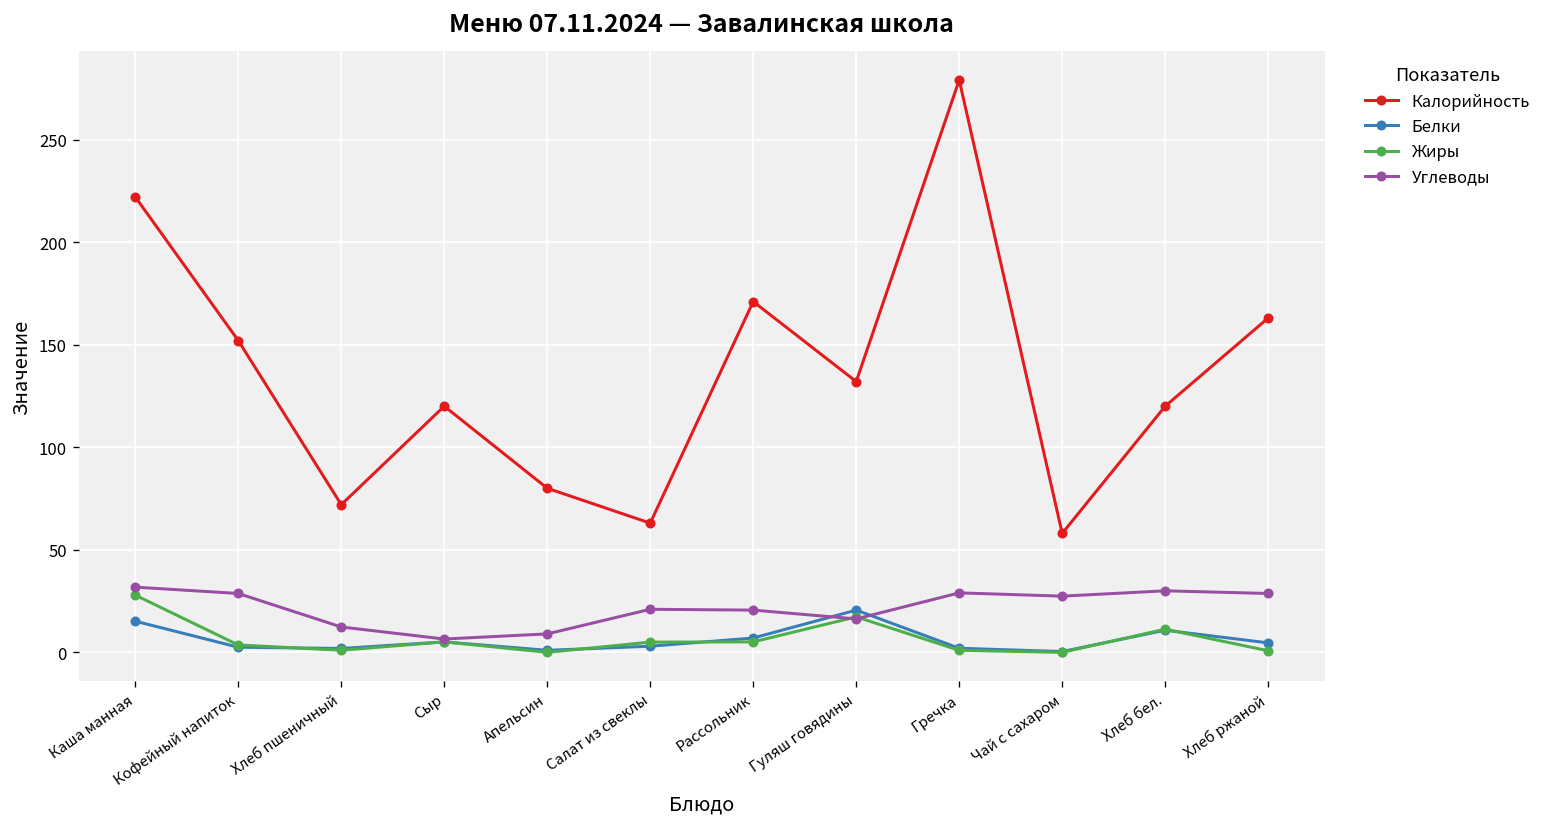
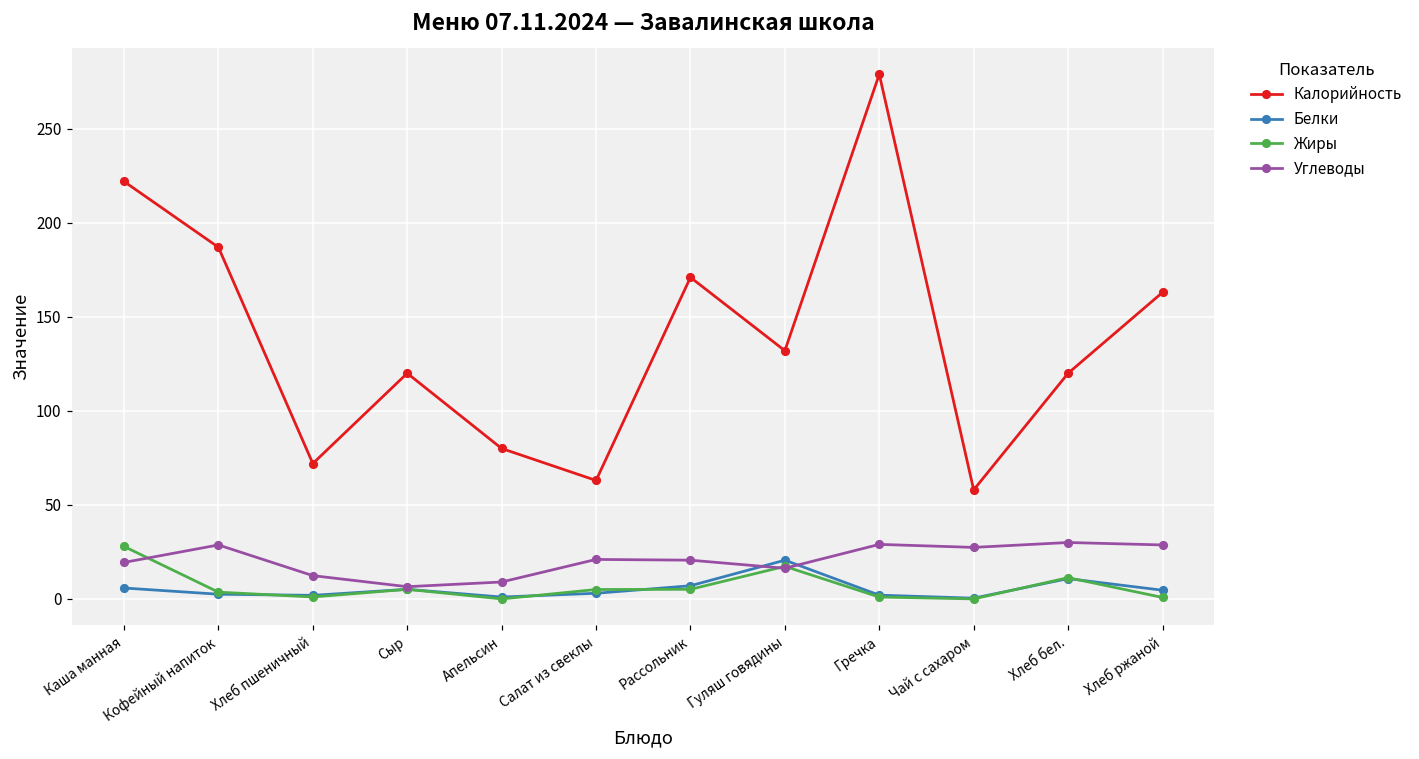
  {
    "Калорийность": {
      "Каша манная": 222,
-     "Кофейный напиток": 152,
+     "Кофейный напиток": 187,
      "Хлеб пшеничный": 72,
      "Сыр": 120,
      "Апельсин": 80,
      "Салат из свеклы": 63,
      "Рассольник": 171,
      "Гуляш говядины": 132,
      "Гречка": 279,
      "Чай с сахаром": 58,
      "Хлеб бел.": 120,
      "Хлеб ржаной": 163
    },
    "Белки": {
-     "Каша манная": 15,
+     "Каша манная": 6,
      "Салат из свеклы": 3,
      "Рассольник": 7,
      "Гуляш говядины": 21,
      "Хлеб ржаной": 5
    },
    "Жиры": {
      "Каша манная": 28,
      "Салат из свеклы": 5,
      "Рассольник": 5,
      "Хлеб ржаной": 1
    },
    "Углеводы": {
-     "Каша манная": 32,
+     "Каша манная": 19,
      "Кофейный напиток": 29,
      "Хлеб пшеничный": 12,
      "Апельсин": 9,
      "Салат из свеклы": 21,
      "Рассольник": 21,
      "Гречка": 29,
      "Чай с сахаром": 27,
      "Хлеб бел.": 30,
      "Хлеб ржаной": 29
    }
  }
